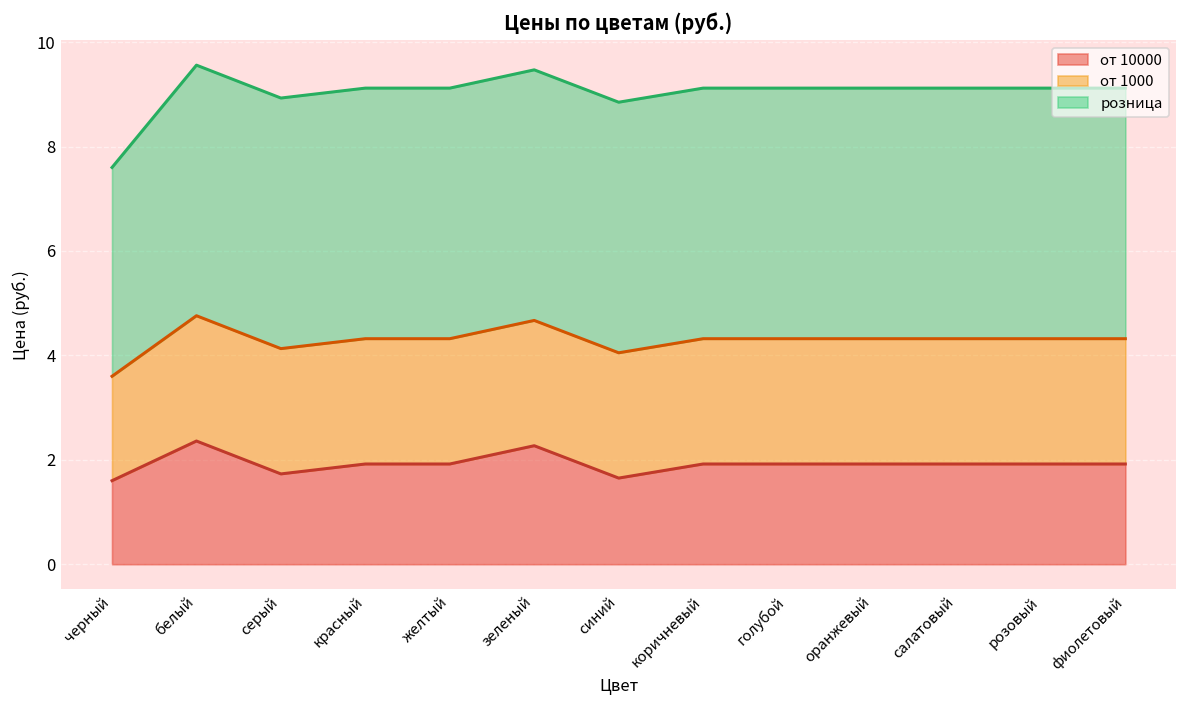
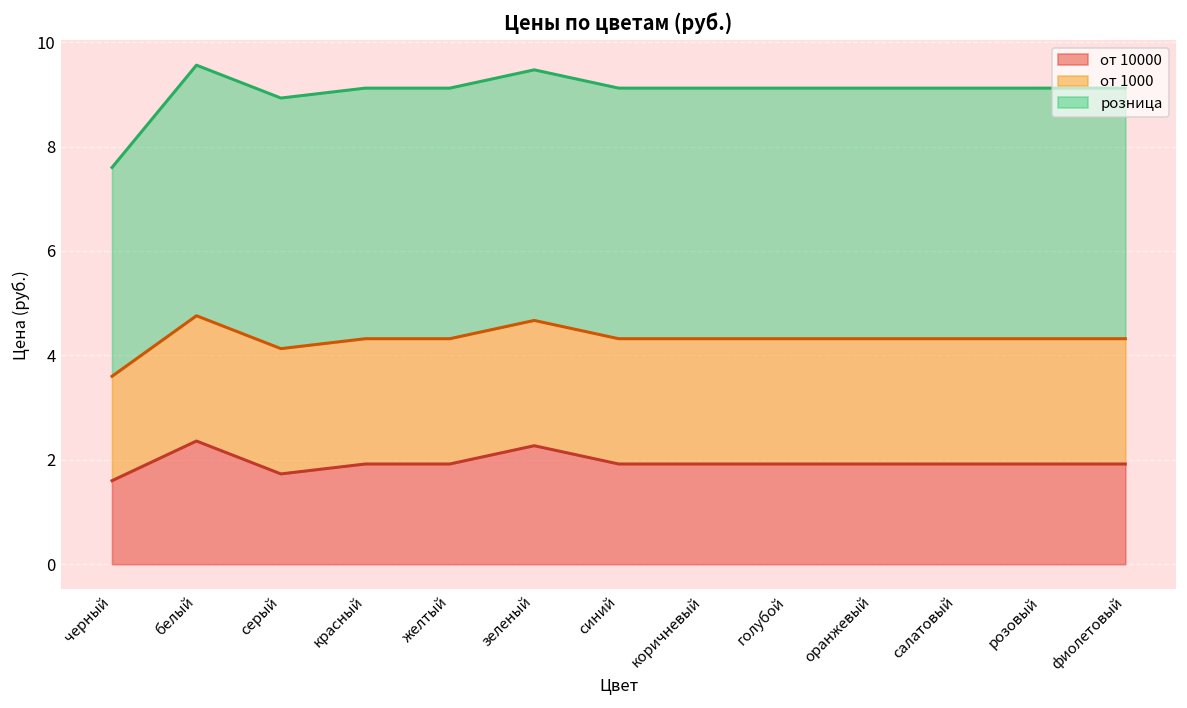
  {
    "от 10000": {
      "черный": 1.6,
      "белый": 2.4,
      "серый": 1.7,
      "красный": 1.9,
      "желтый": 1.9,
      "зеленый": 2.3,
-     "синий": 1.7,
+     "синий": 1.9,
      "коричневый": 1.9,
      "голубой": 1.9,
      "оранжевый": 1.9,
      "салатовый": 1.9,
      "розовый": 1.9,
      "фиолетовый": 1.9
    },
    "от 1000": {
      "черный": 2.0,
      "белый": 2.4,
      "серый": 2.4,
      "красный": 2.4,
      "желтый": 2.4,
      "зеленый": 2.4,
      "синий": 2.4,
      "коричневый": 2.4,
      "голубой": 2.4,
      "оранжевый": 2.4,
      "салатовый": 2.4,
      "розовый": 2.4,
      "фиолетовый": 2.4
    },
    "розница": {
      "черный": 4.0,
      "белый": 4.8,
      "серый": 4.8,
      "красный": 4.8,
      "желтый": 4.8,
      "зеленый": 4.8,
      "синий": 4.8,
      "коричневый": 4.8,
      "голубой": 4.8,
      "оранжевый": 4.8,
      "салатовый": 4.8,
      "розовый": 4.8
    }
  }
